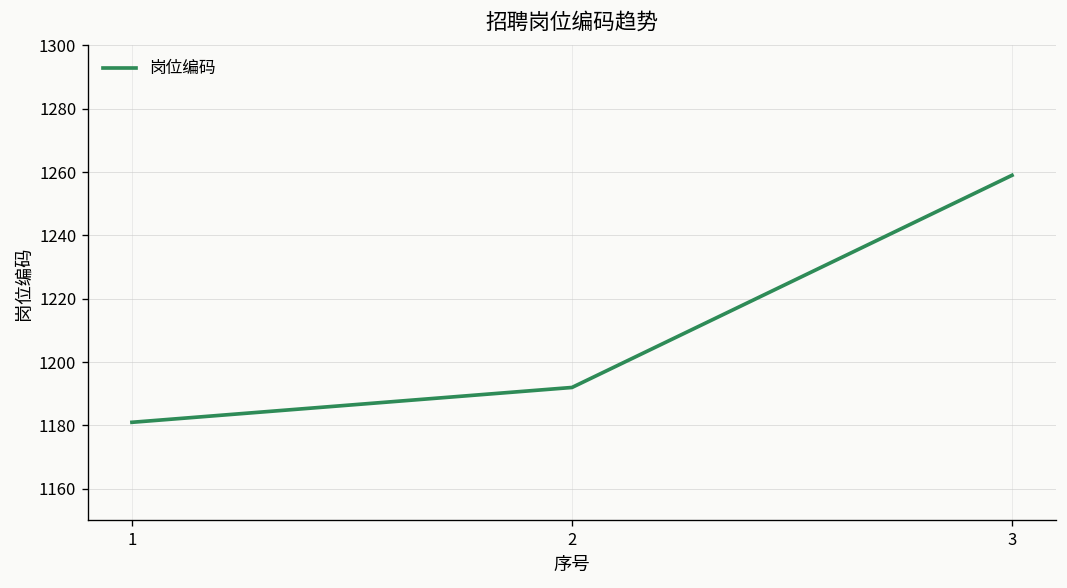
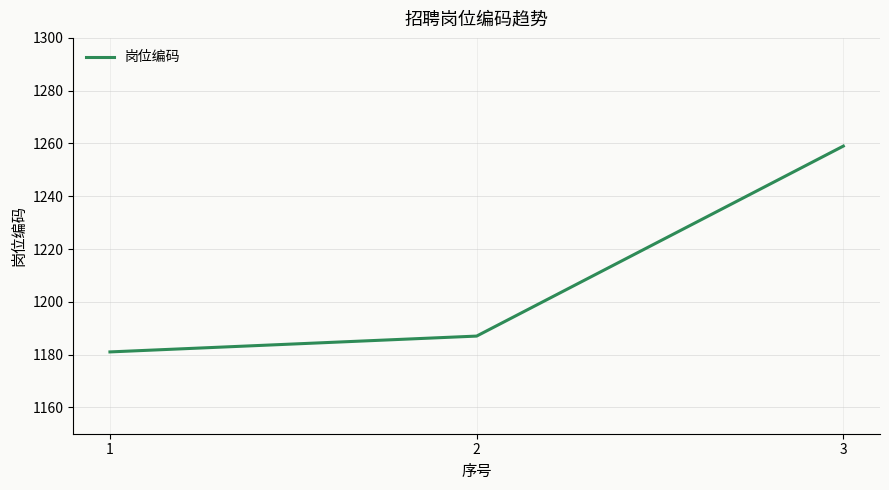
  {
    "1": 1181,
-   "2": 1192,
+   "2": 1187,
    "3": 1259
  }
